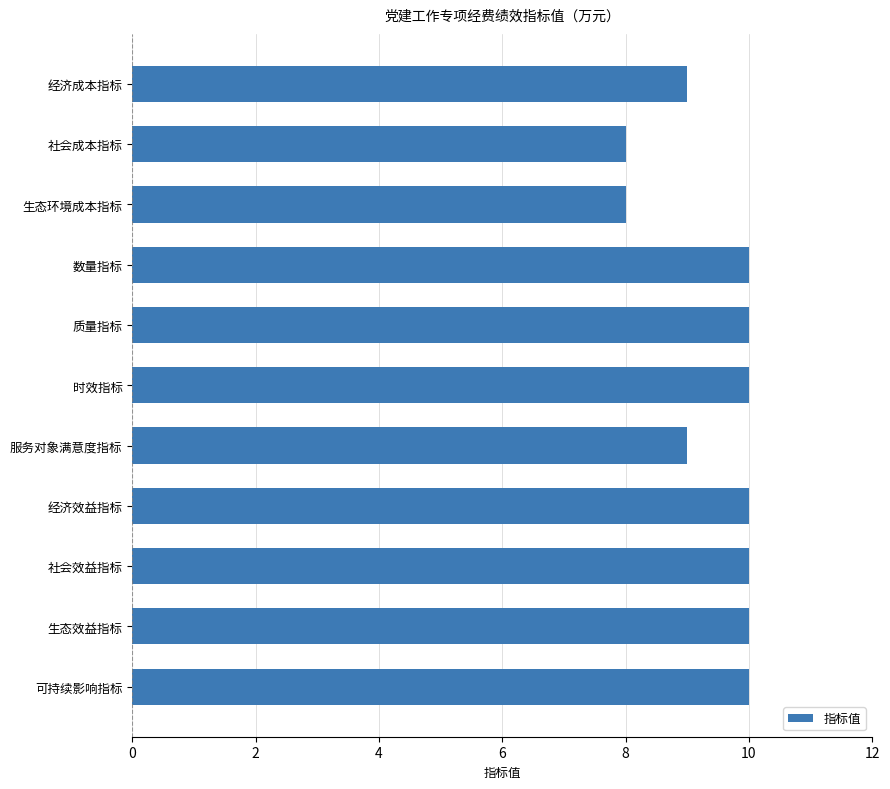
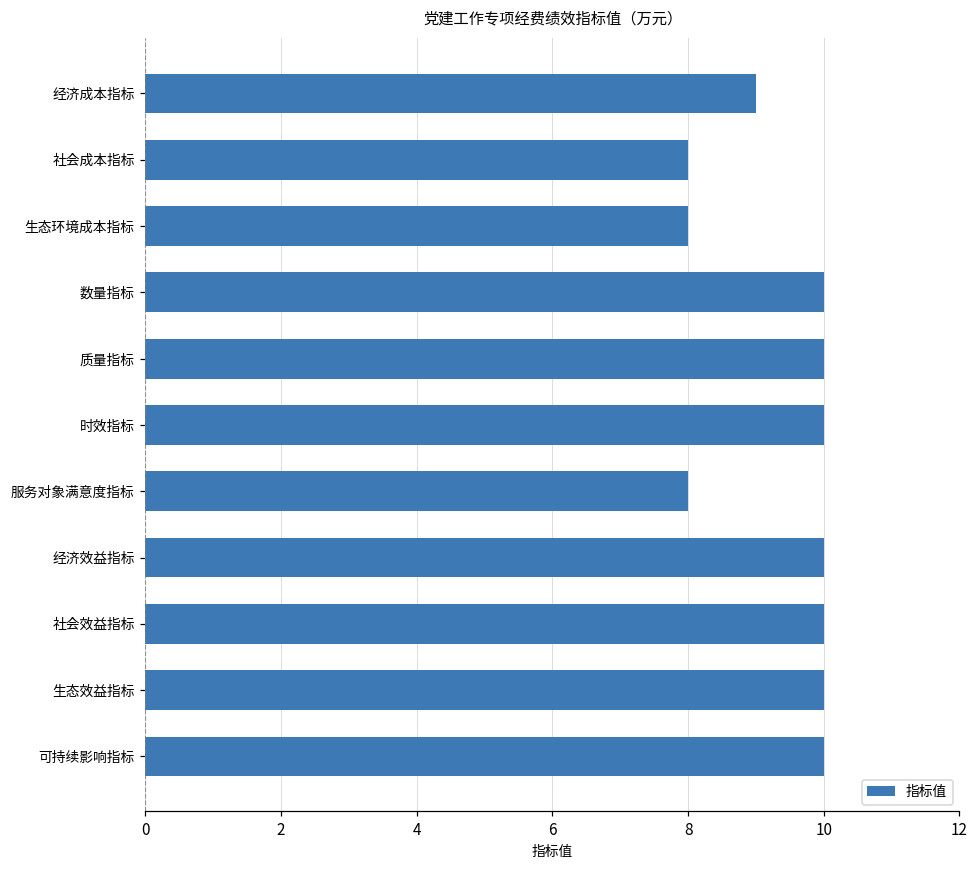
  {
    "经济成本指标": 9,
    "社会成本指标": 8,
    "生态环境成本指标": 8,
    "数量指标": 10,
    "质量指标": 10,
    "时效指标": 10,
-   "服务对象满意度指标": 9,
+   "服务对象满意度指标": 8,
    "经济效益指标": 10,
    "社会效益指标": 10,
    "生态效益指标": 10,
    "可持续影响指标": 10
  }
